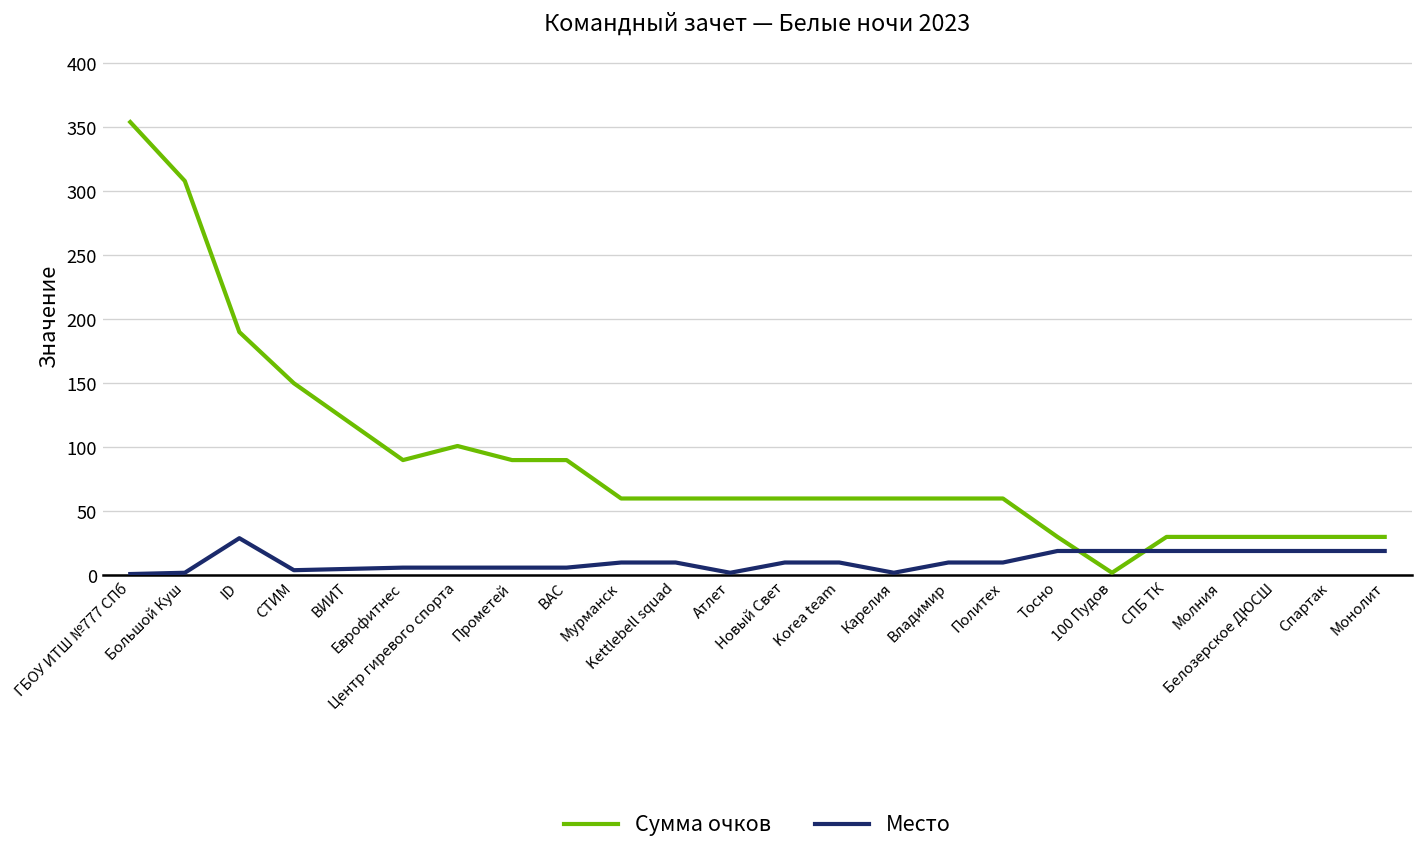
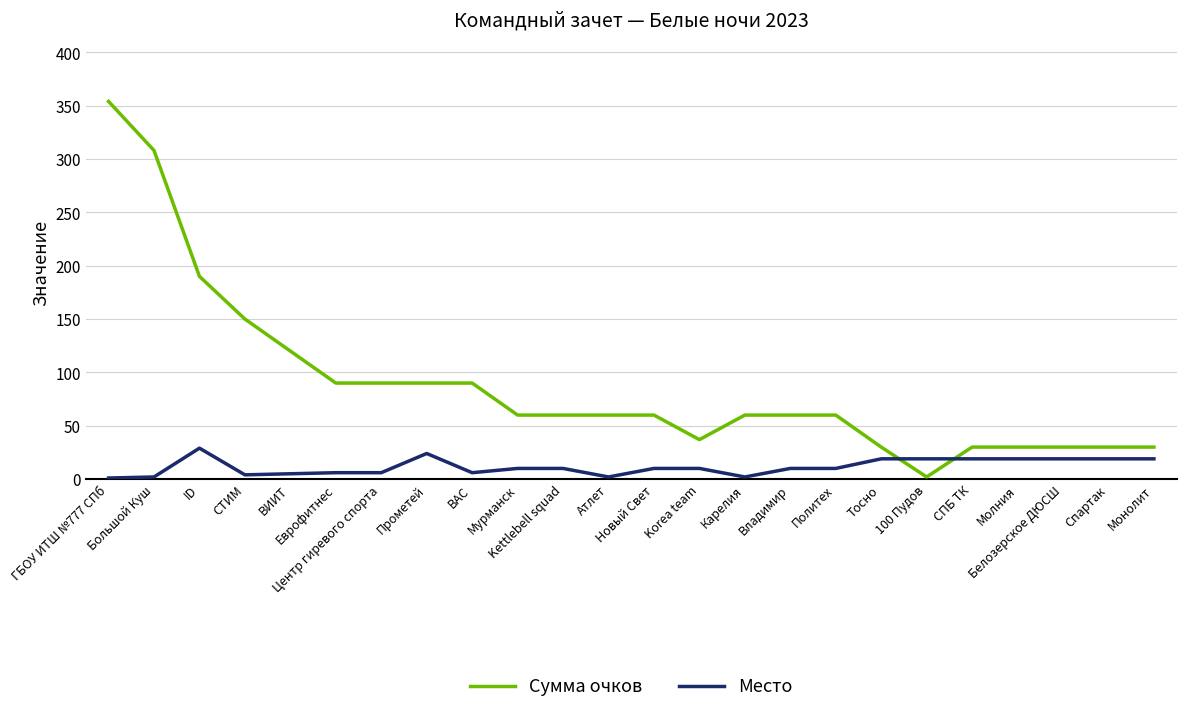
  {
    "Сумма очков": {
      "ГБОУ ИТШ №777 СПб": 354,
      "Большой Куш": 308,
      "ID": 190,
      "СТИМ": 150,
      "ВИИТ": 120,
      "Еврофитнес": 90,
-     "Центр гиревого спорта": 101,
+     "Центр гиревого спорта": 90,
      "Прометей": 90,
      "ВАС": 90,
      "Мурманск": 60,
      "Kettlebell squad": 60,
      "Атлет": 60,
      "Новый Свет": 60,
-     "Korea team": 60,
+     "Korea team": 37,
      "Карелия": 60,
      "Владимир": 60,
      "Политех": 60,
      "Тосно": 30,
      "100 Пудов": 2,
      "СПБ ТК": 30,
      "Молния": 30,
      "Белозерское ДЮСШ": 30,
      "Спартак": 30,
      "Монолит": 30
    },
    "Место": {
      "ГБОУ ИТШ №777 СПб": 1,
      "Большой Куш": 2,
      "ID": 29,
      "СТИМ": 4,
      "ВИИТ": 5,
      "Еврофитнес": 6,
      "Центр гиревого спорта": 6,
-     "Прометей": 6,
+     "Прометей": 24,
      "ВАС": 6,
      "Мурманск": 10,
      "Kettlebell squad": 10,
      "Атлет": 2,
      "Новый Свет": 10,
      "Korea team": 10,
      "Карелия": 2,
      "Владимир": 10,
      "Политех": 10,
      "Тосно": 19,
      "100 Пудов": 19,
      "СПБ ТК": 19,
      "Молния": 19,
      "Белозерское ДЮСШ": 19,
      "Спартак": 19,
      "Монолит": 19
    }
  }
